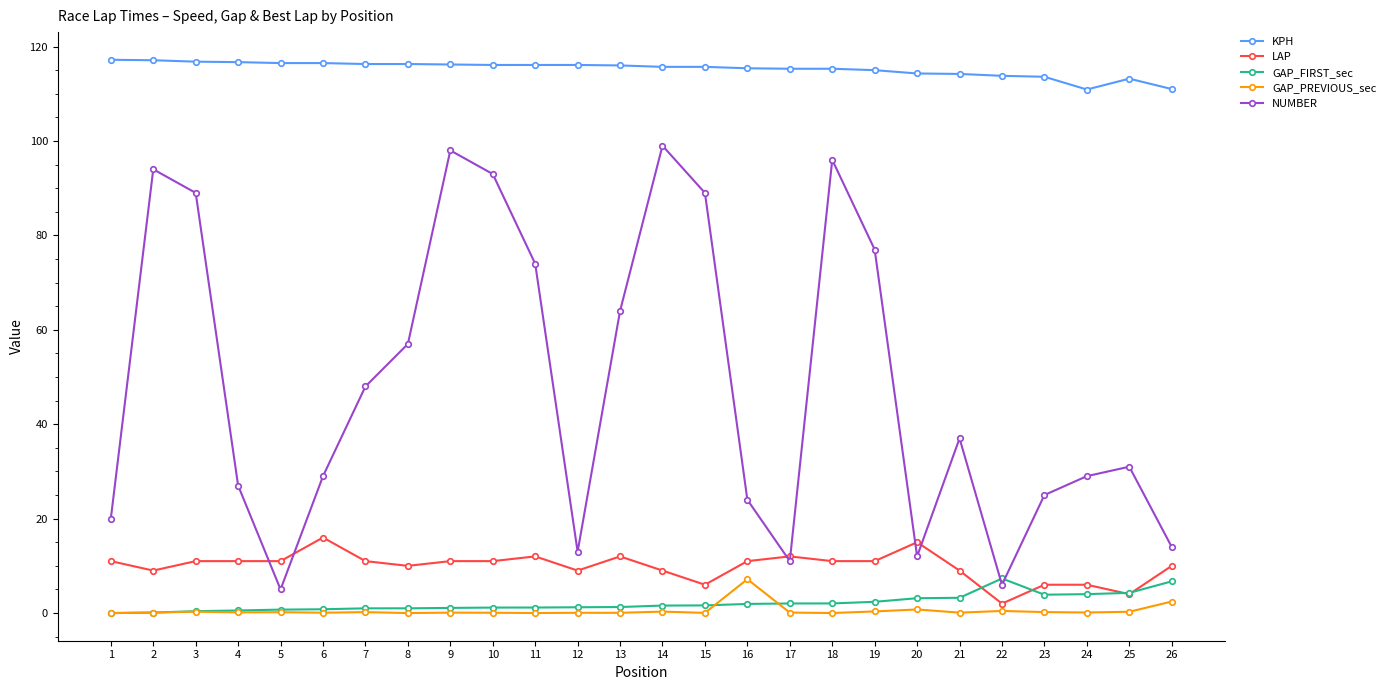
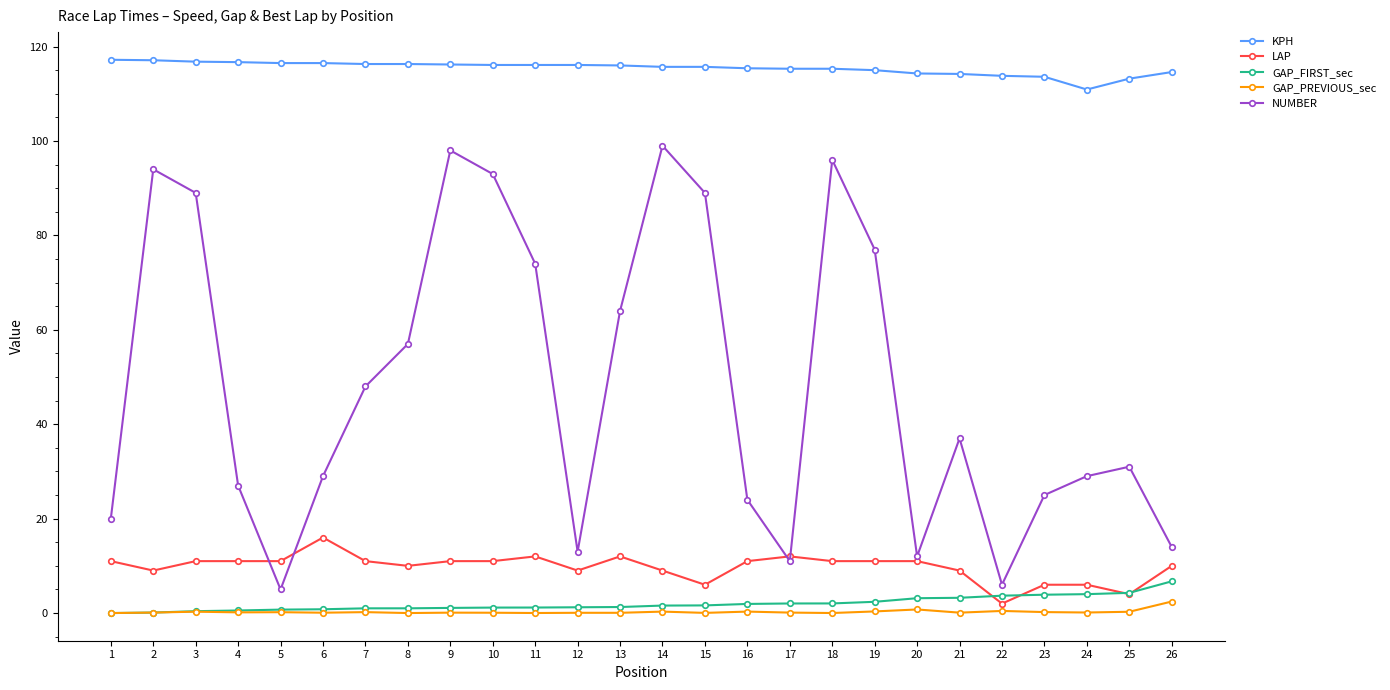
  {
    "KPH": {
      "1": 117,
      "2": 117,
      "3": 117,
      "4": 117,
      "5": 117,
      "6": 117,
      "7": 116,
      "8": 116,
      "9": 116,
      "10": 116,
      "11": 116,
      "12": 116,
      "13": 116,
      "14": 116,
      "15": 116,
      "16": 115,
      "17": 115,
      "18": 115,
      "19": 115,
      "20": 114,
      "21": 114,
      "22": 114,
      "23": 114,
      "24": 111,
      "25": 113,
-     "26": 111
+     "26": 115
    },
    "LAP": {
      "1": 11,
      "2": 9,
      "3": 11,
      "4": 11,
      "5": 11,
      "6": 16,
      "7": 11,
      "8": 10,
      "9": 11,
      "10": 11,
      "11": 12,
      "12": 9,
      "13": 12,
      "14": 9,
      "15": 6,
      "16": 11,
      "17": 12,
      "18": 11,
      "19": 11,
-     "20": 15,
+     "20": 11,
      "21": 9,
      "22": 2,
      "23": 6,
      "24": 6,
      "26": 10
    },
    "GAP_FIRST_sec": {
      "5": 1,
      "6": 1,
      "7": 1,
      "8": 1,
      "9": 1,
      "10": 1,
      "11": 1,
      "12": 1,
      "13": 1,
      "14": 2,
      "15": 2,
      "16": 2,
      "17": 2,
      "18": 2,
      "19": 2,
      "20": 3,
      "21": 3,
-     "22": 7,
+     "22": 4,
      "23": 4,
      "24": 4,
      "26": 7
    },
    "GAP_PREVIOUS_sec": {
      "5": 0,
      "6": 0,
      "7": 0,
      "8": 0,
      "9": 0,
      "10": 0,
      "11": 0,
      "12": 0,
      "13": 0,
      "14": 0,
      "15": 0,
-     "16": 7,
+     "16": 0,
      "17": 0,
      "18": 0,
      "19": 0,
      "20": 1,
      "21": 0,
      "22": 0,
      "23": 0,
      "24": 0,
      "25": 0,
      "26": 2
    },
    "NUMBER": {
      "1": 20,
      "2": 94,
      "3": 89,
      "4": 27,
      "5": 5,
      "6": 29,
      "7": 48,
      "8": 57,
      "9": 98,
      "10": 93,
      "11": 74,
      "12": 13,
      "13": 64,
      "14": 99,
      "15": 89,
      "16": 24,
      "17": 11,
      "18": 96,
      "19": 77,
      "20": 12,
      "21": 37,
      "22": 6,
      "23": 25,
      "24": 29,
      "25": 31,
      "26": 14
    }
  }
